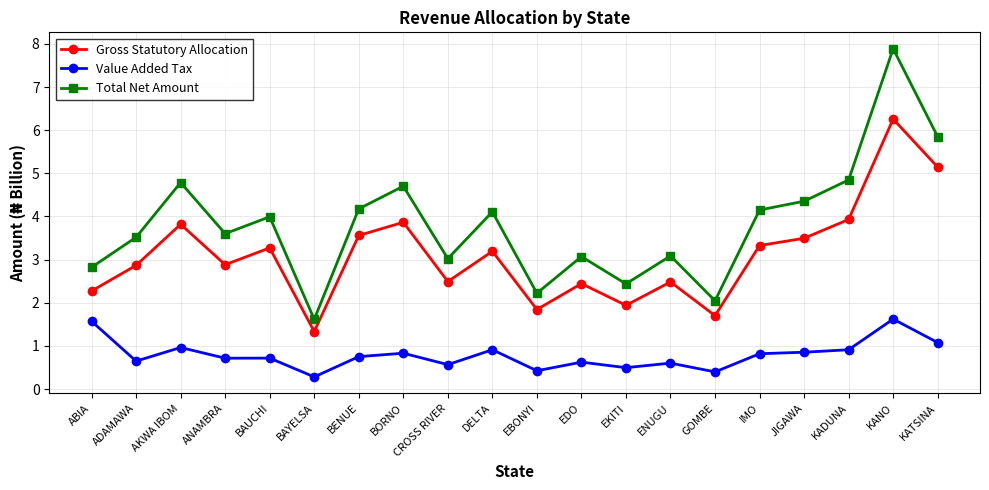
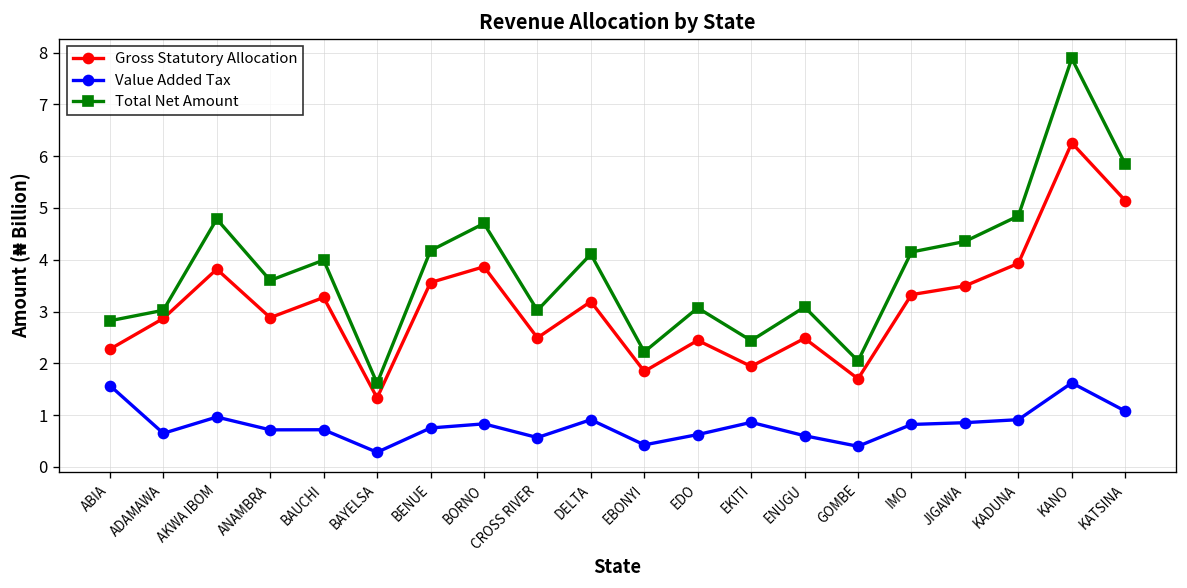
  {
    "Gross Statutory Allocation": {
      "ABIA": 2.3,
      "ADAMAWA": 2.9,
      "AKWA IBOM": 3.8,
      "ANAMBRA": 2.9,
      "BAUCHI": 3.3,
      "BAYELSA": 1.3,
      "BENUE": 3.6,
      "BORNO": 3.9,
      "CROSS RIVER": 2.5,
      "DELTA": 3.2,
      "EBONYI": 1.8,
      "EDO": 2.4,
      "EKITI": 1.9,
      "ENUGU": 2.5,
      "GOMBE": 1.7,
      "IMO": 3.3,
      "JIGAWA": 3.5,
      "KADUNA": 3.9,
      "KANO": 6.3,
      "KATSINA": 5.1
    },
    "Value Added Tax": {
      "ABIA": 1.6,
      "ADAMAWA": 0.6,
      "AKWA IBOM": 1.0,
      "ANAMBRA": 0.7,
      "BAUCHI": 0.7,
      "BAYELSA": 0.3,
      "BENUE": 0.8,
      "BORNO": 0.8,
      "CROSS RIVER": 0.6,
      "DELTA": 0.9,
      "EBONYI": 0.4,
      "EDO": 0.6,
-     "EKITI": 0.5,
+     "EKITI": 0.9,
      "ENUGU": 0.6,
      "GOMBE": 0.4,
      "IMO": 0.8,
      "JIGAWA": 0.9,
      "KADUNA": 0.9,
      "KANO": 1.6,
      "KATSINA": 1.1
    },
    "Total Net Amount": {
      "ABIA": 2.8,
-     "ADAMAWA": 3.5,
+     "ADAMAWA": 3.0,
      "AKWA IBOM": 4.8,
      "ANAMBRA": 3.6,
      "BAUCHI": 4.0,
      "BAYELSA": 1.6,
      "BENUE": 4.2,
      "BORNO": 4.7,
      "CROSS RIVER": 3.0,
      "DELTA": 4.1,
      "EBONYI": 2.2,
      "EDO": 3.1,
      "EKITI": 2.4,
      "ENUGU": 3.1,
      "GOMBE": 2.0,
      "IMO": 4.1,
      "JIGAWA": 4.4,
      "KADUNA": 4.8,
      "KANO": 7.9,
      "KATSINA": 5.8
    }
  }
